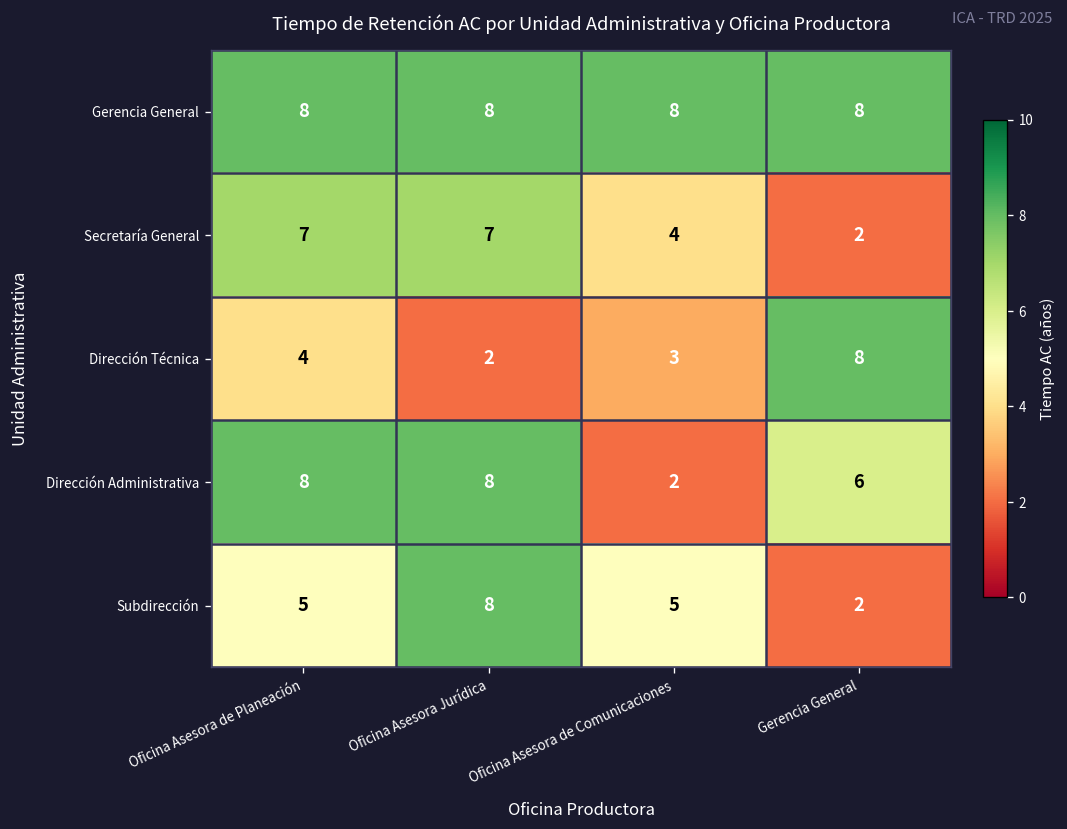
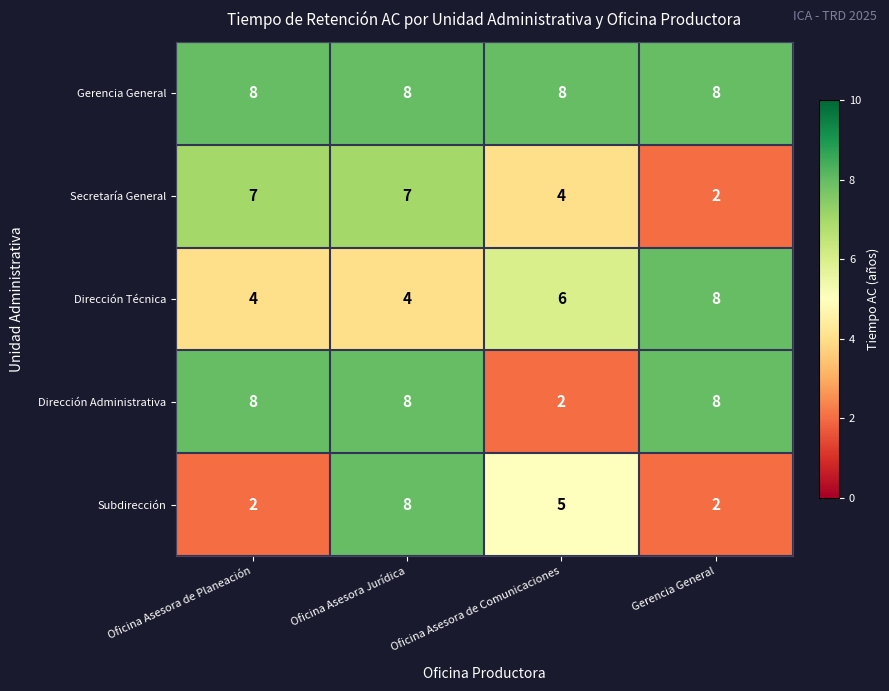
  {
    "Gerencia General": {
      "Oficina Asesora de Planeación": 8,
      "Oficina Asesora Jurídica": 8,
      "Oficina Asesora de Comunicaciones": 8,
      "Gerencia General": 8
    },
    "Secretaría General": {
      "Oficina Asesora de Planeación": 7,
      "Oficina Asesora Jurídica": 7,
      "Oficina Asesora de Comunicaciones": 4,
      "Gerencia General": 2
    },
    "Dirección Técnica": {
      "Oficina Asesora de Planeación": 4,
-     "Oficina Asesora Jurídica": 2,
-     "Oficina Asesora de Comunicaciones": 3,
+     "Oficina Asesora Jurídica": 4,
+     "Oficina Asesora de Comunicaciones": 6,
      "Gerencia General": 8
    },
    "Dirección Administrativa": {
      "Oficina Asesora de Planeación": 8,
      "Oficina Asesora Jurídica": 8,
      "Oficina Asesora de Comunicaciones": 2,
-     "Gerencia General": 6
+     "Gerencia General": 8
    },
    "Subdirección": {
-     "Oficina Asesora de Planeación": 5,
+     "Oficina Asesora de Planeación": 2,
      "Oficina Asesora Jurídica": 8,
      "Oficina Asesora de Comunicaciones": 5,
      "Gerencia General": 2
    }
  }
